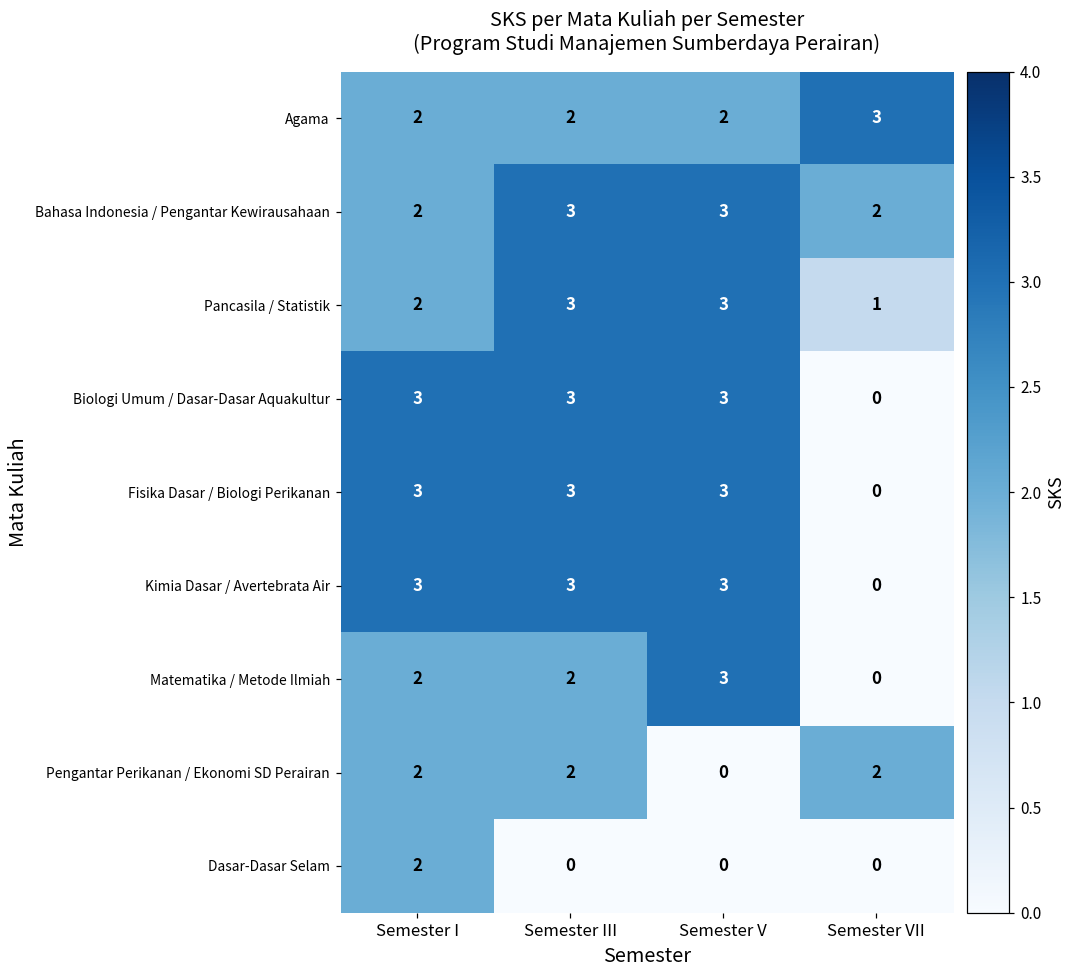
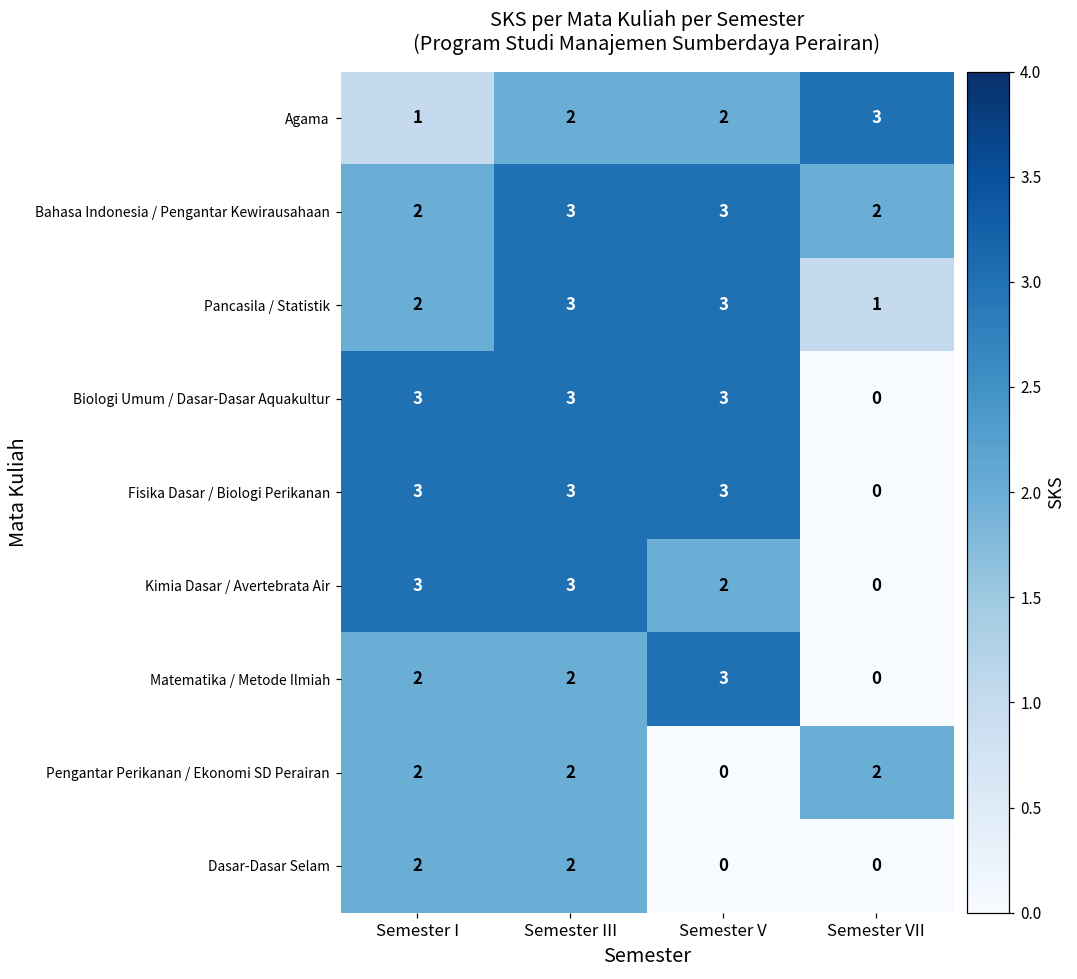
  {
    "Agama": {
-     "Semester I": 2,
+     "Semester I": 1,
      "Semester III": 2,
      "Semester V": 2,
      "Semester VII": 3
    },
    "Bahasa Indonesia / Pengantar Kewirausahaan": {
      "Semester I": 2,
      "Semester III": 3,
      "Semester V": 3,
      "Semester VII": 2
    },
    "Pancasila / Statistik": {
      "Semester I": 2,
      "Semester III": 3,
      "Semester V": 3,
      "Semester VII": 1
    },
    "Biologi Umum / Dasar-Dasar Aquakultur": {
      "Semester I": 3,
      "Semester III": 3,
      "Semester V": 3,
      "Semester VII": 0
    },
    "Fisika Dasar / Biologi Perikanan": {
      "Semester I": 3,
      "Semester III": 3,
      "Semester V": 3,
      "Semester VII": 0
    },
    "Kimia Dasar / Avertebrata Air": {
      "Semester I": 3,
      "Semester III": 3,
-     "Semester V": 3,
+     "Semester V": 2,
      "Semester VII": 0
    },
    "Matematika / Metode Ilmiah": {
      "Semester I": 2,
      "Semester III": 2,
      "Semester V": 3,
      "Semester VII": 0
    },
    "Pengantar Perikanan / Ekonomi SD Perairan": {
      "Semester I": 2,
      "Semester III": 2,
      "Semester V": 0,
      "Semester VII": 2
    },
    "Dasar-Dasar Selam": {
      "Semester I": 2,
-     "Semester III": 0,
+     "Semester III": 2,
      "Semester V": 0,
      "Semester VII": 0
    }
  }
